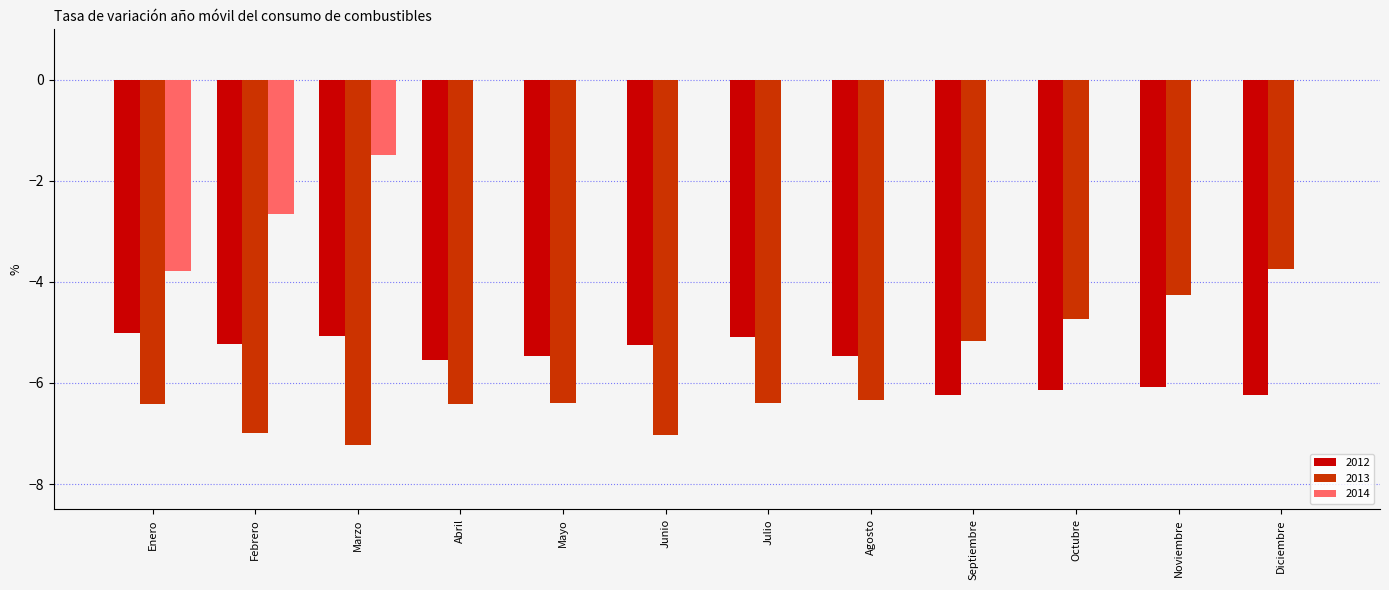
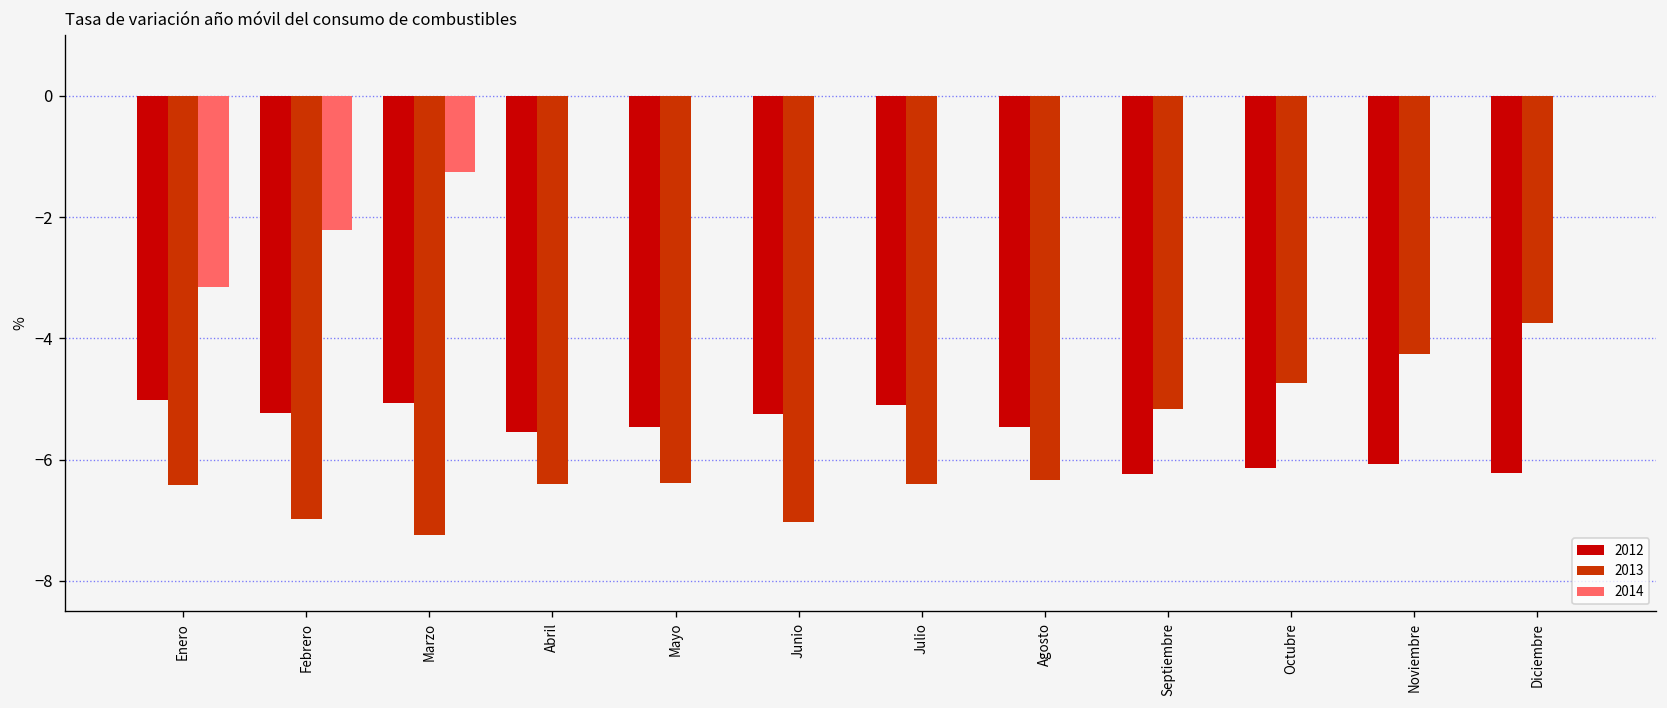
  {
    "2014": {
-     "Enero": -3.8,
-     "Febrero": -2.7,
-     "Marzo": -1.5,
+     "Enero": -3.2,
+     "Febrero": -2.2,
+     "Marzo": -1.3,
      "Abril": 0.0,
      "Mayo": 0.0,
      "Junio": 0.0,
      "Julio": 0.0,
      "Agosto": 0.0,
      "Septiembre": 0.0,
      "Octubre": 0.0,
      "Noviembre": 0.0,
      "Diciembre": 0.0
    }
  }
